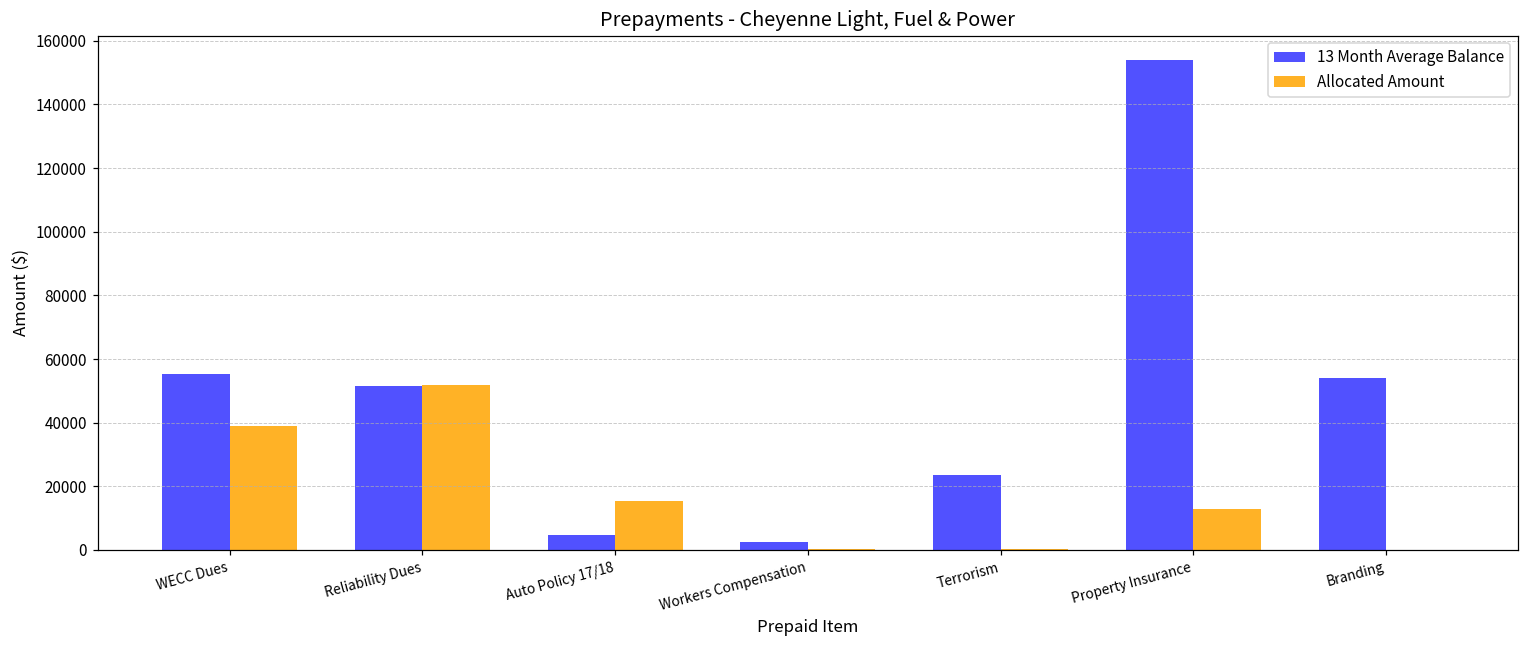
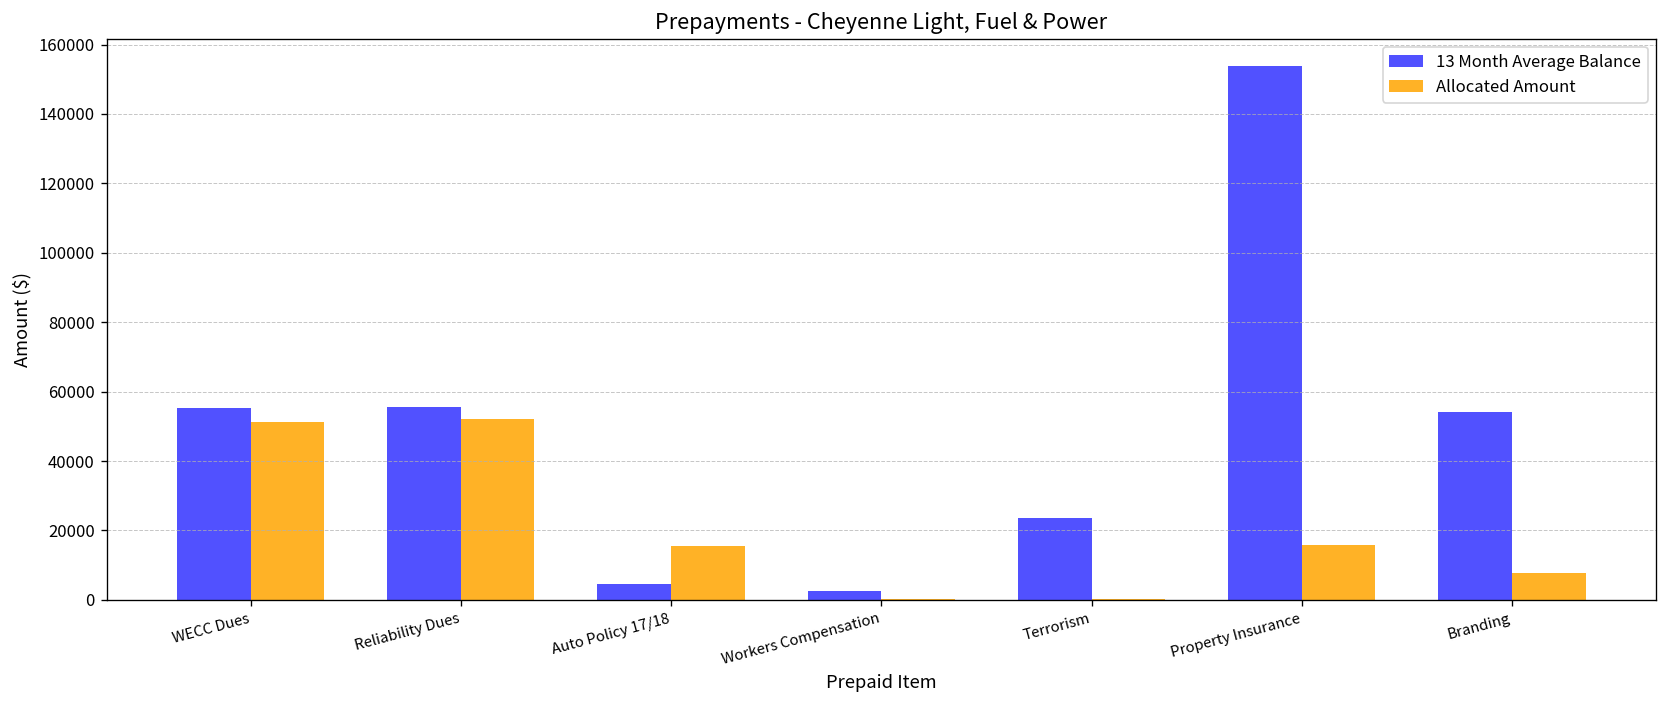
  {
    "13 Month Average Balance": {
      "WECC Dues": 55000,
-     "Reliability Dues": 51000,
+     "Reliability Dues": 56000,
      "Auto Policy 17/18": 5000,
      "Workers Compensation": 3000,
      "Terrorism": 23000,
      "Property Insurance": 154000,
      "Branding": 54000
    },
    "Allocated Amount": {
-     "WECC Dues": 39000,
+     "WECC Dues": 51000,
      "Reliability Dues": 52000,
      "Auto Policy 17/18": 15000,
-     "Property Insurance": 13000,
-     "Branding": 0
+     "Property Insurance": 16000,
+     "Branding": 8000
    }
  }
